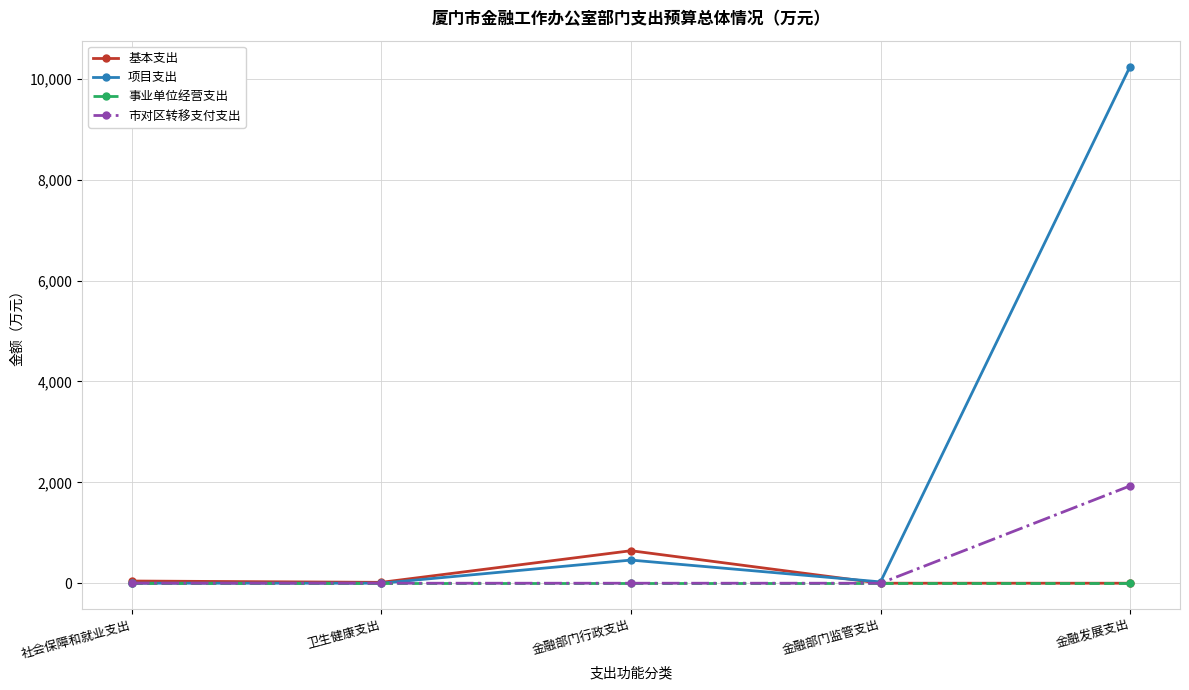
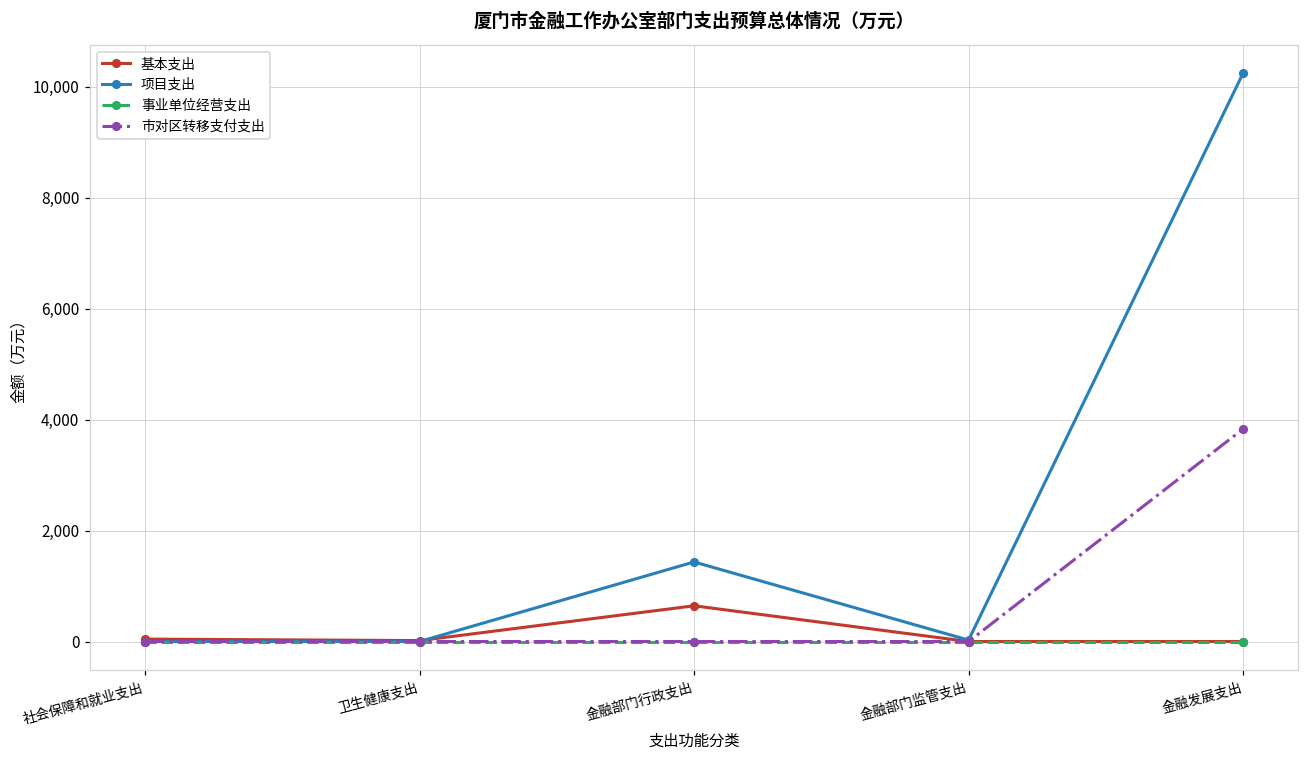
  {
    "基本支出": {
      "金融部门行政支出": "600"
    },
    "项目支出": {
-     "金融部门行政支出": "500",
+     "金融部门行政支出": "1,400",
      "金融发展支出": "10,200"
    },
    "市对区转移支付支出": {
-     "金融发展支出": "1,900"
+     "金融发展支出": "3,800"
    }
  }
